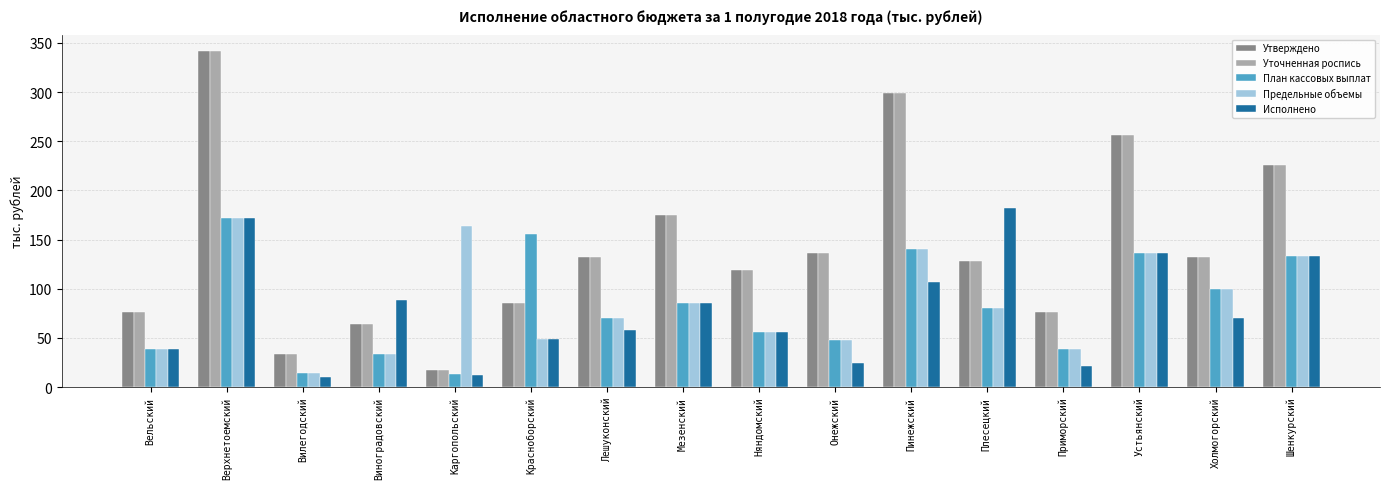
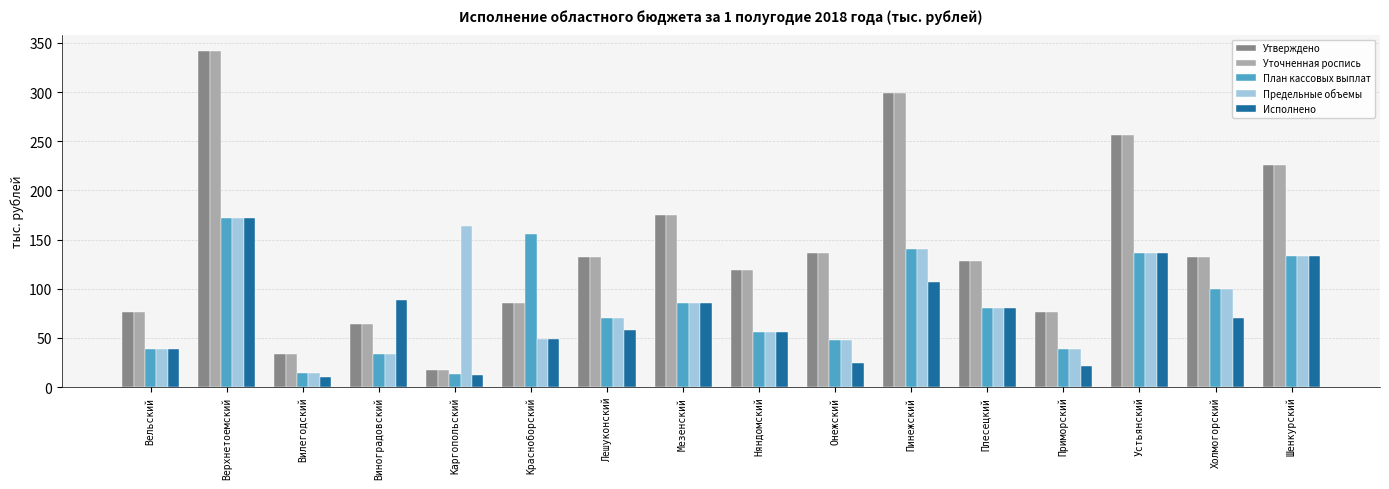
  {
    "План кассовых выплат": {
      "Вельский": 40,
      "Верхнетоемский": 170,
      "Вилегодский": 10,
      "Виноградовский": 30,
      "Каргопольский": 10,
      "Красноборский": 160,
      "Лешуконский": 70,
      "Мезенский": 90,
      "Няндомский": 60,
      "Онежский": 50,
      "Пинежский": 140,
      "Плесецкий": 80,
      "Приморский": 40,
      "Устьянский": 140,
      "Холмогорский": 100,
      "Шенкурский": 130
    },
    "Предельные объемы": {
      "Вельский": 40,
      "Верхнетоемский": 170,
      "Вилегодский": 10,
      "Виноградовский": 30,
      "Каргопольский": 160,
      "Красноборский": 50,
      "Лешуконский": 70,
      "Мезенский": 90,
      "Няндомский": 60,
      "Онежский": 50,
      "Пинежский": 140,
      "Плесецкий": 80,
      "Приморский": 40,
      "Устьянский": 140,
      "Холмогорский": 100,
      "Шенкурский": 130
    },
    "Исполнено": {
      "Вельский": 40,
      "Верхнетоемский": 170,
      "Вилегодский": 10,
      "Виноградовский": 90,
      "Каргопольский": 10,
      "Красноборский": 50,
      "Лешуконский": 60,
      "Мезенский": 90,
      "Няндомский": 60,
      "Онежский": 20,
      "Пинежский": 110,
-     "Плесецкий": 180,
+     "Плесецкий": 80,
      "Приморский": 20,
      "Устьянский": 140,
      "Холмогорский": 70,
      "Шенкурский": 130
    }
  }
